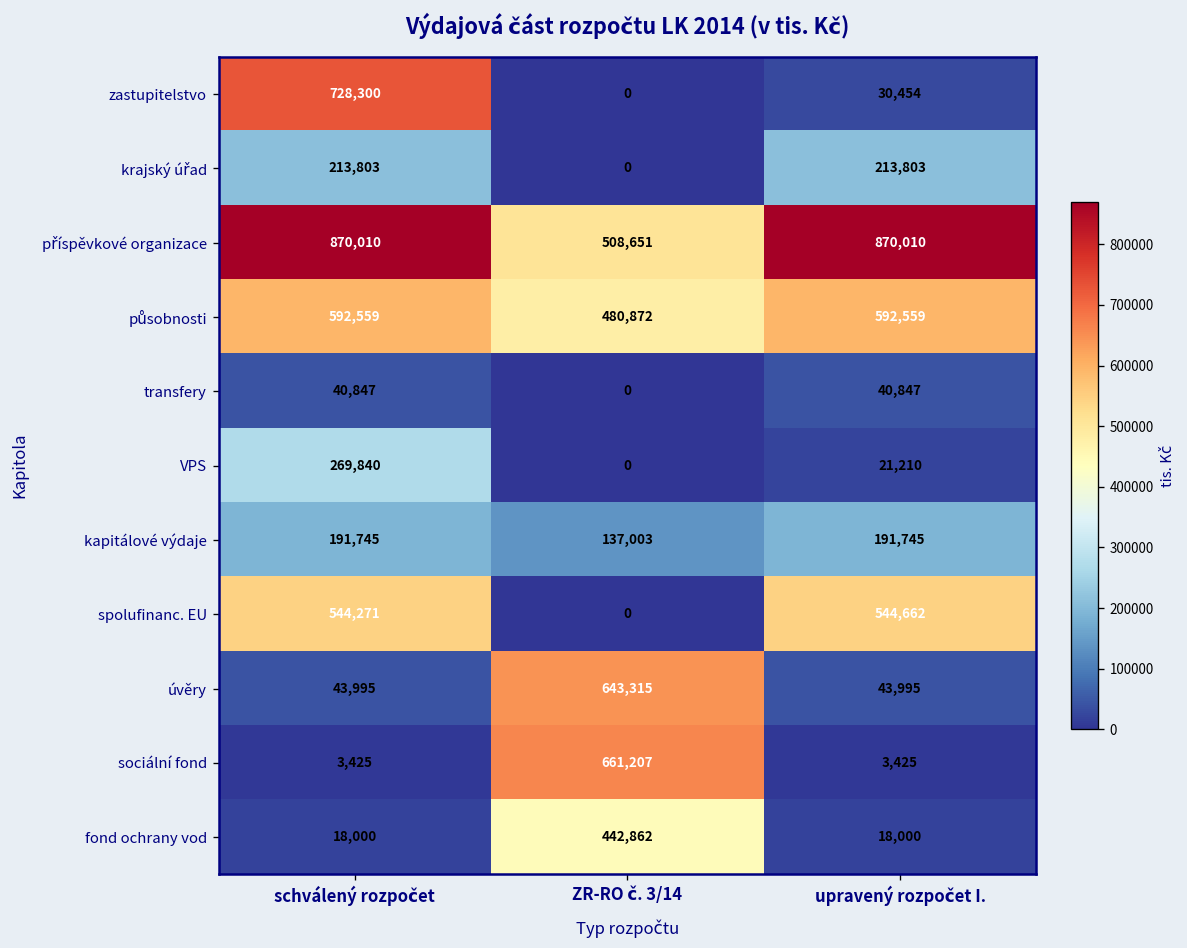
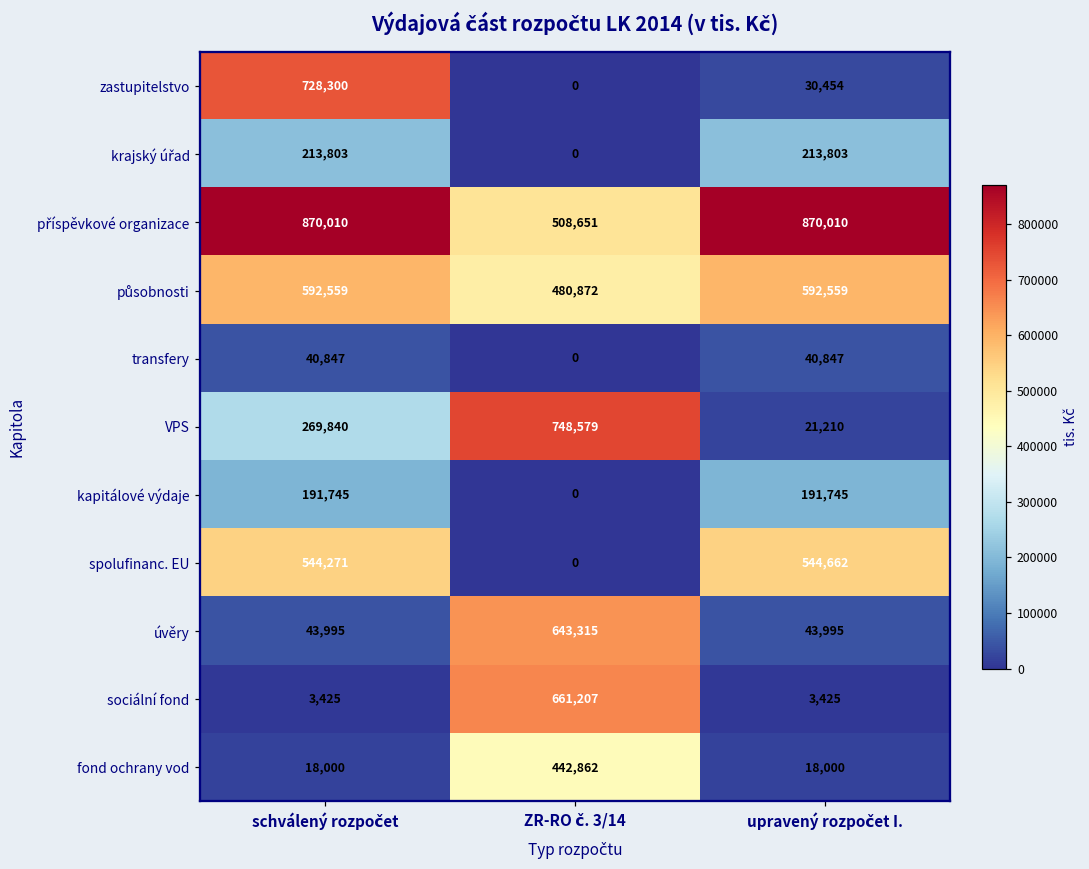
  {
    "zastupitelstvo": {
      "schválený rozpočet": "728,300",
      "ZR-RO č. 3/14": "0",
      "upravený rozpočet I.": "30,454"
    },
    "krajský úřad": {
      "schválený rozpočet": "213,803",
      "ZR-RO č. 3/14": "0",
      "upravený rozpočet I.": "213,803"
    },
    "příspěvkové organizace": {
      "schválený rozpočet": "870,010",
      "ZR-RO č. 3/14": "508,651",
      "upravený rozpočet I.": "870,010"
    },
    "působnosti": {
      "schválený rozpočet": "592,559",
      "ZR-RO č. 3/14": "480,872",
      "upravený rozpočet I.": "592,559"
    },
    "transfery": {
      "schválený rozpočet": "40,847",
      "ZR-RO č. 3/14": "0",
      "upravený rozpočet I.": "40,847"
    },
    "VPS": {
      "schválený rozpočet": "269,840",
-     "ZR-RO č. 3/14": "0",
+     "ZR-RO č. 3/14": "748,579",
      "upravený rozpočet I.": "21,210"
    },
    "kapitálové výdaje": {
      "schválený rozpočet": "191,745",
-     "ZR-RO č. 3/14": "137,003",
+     "ZR-RO č. 3/14": "0",
      "upravený rozpočet I.": "191,745"
    },
    "spolufinanc. EU": {
      "schválený rozpočet": "544,271",
      "ZR-RO č. 3/14": "0",
      "upravený rozpočet I.": "544,662"
    },
    "úvěry": {
      "schválený rozpočet": "43,995",
      "ZR-RO č. 3/14": "643,315",
      "upravený rozpočet I.": "43,995"
    },
    "sociální fond": {
      "schválený rozpočet": "3,425",
      "ZR-RO č. 3/14": "661,207",
      "upravený rozpočet I.": "3,425"
    },
    "fond ochrany vod": {
      "schválený rozpočet": "18,000",
      "ZR-RO č. 3/14": "442,862",
      "upravený rozpočet I.": "18,000"
    }
  }
